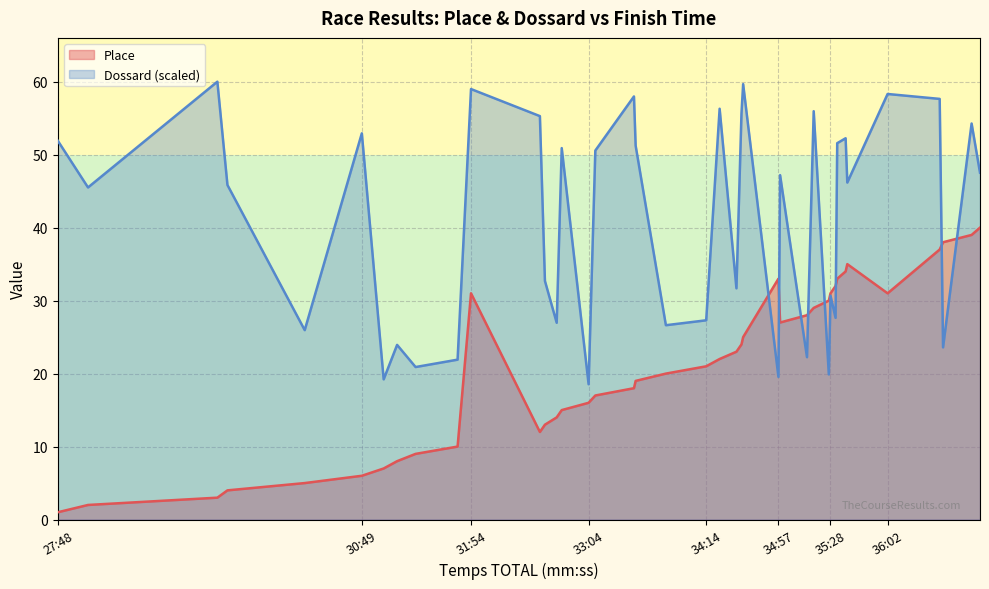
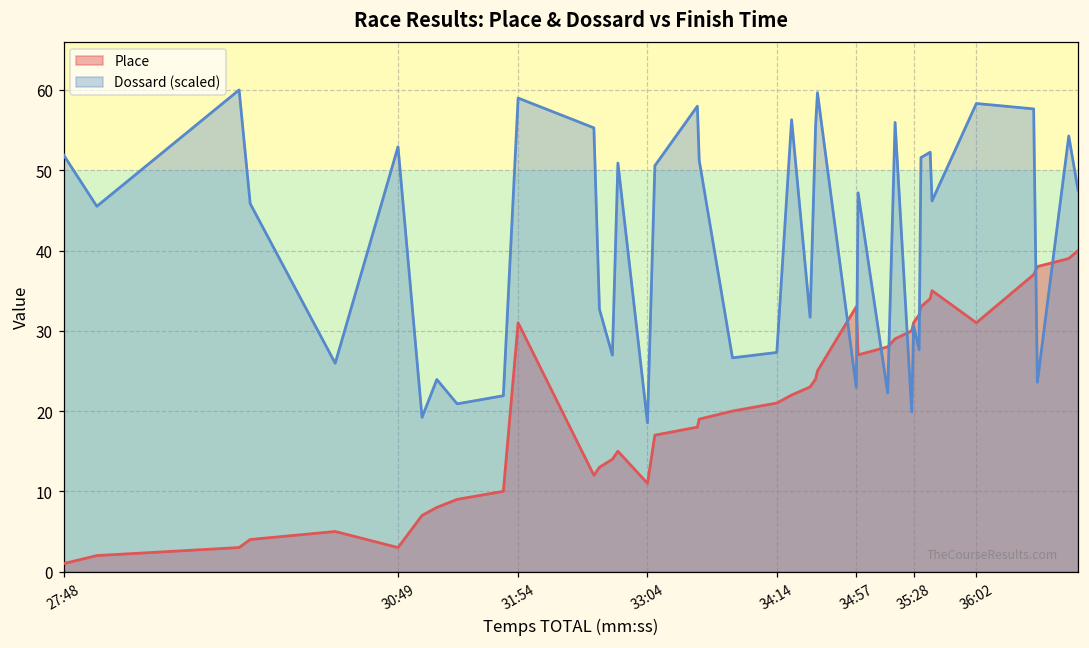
  {
    "Place": {
      "27:48": 1,
-     "30:49": 6,
+     "30:49": 3,
      "31:54": 31,
-     "33:04": 16,
+     "33:04": 11,
      "34:14": 21,
      "34:57": 33,
      "36:02": 31
    },
    "Dossard (scaled)": {
      "27:48": 52,
      "30:49": 53,
      "31:54": 59,
      "33:04": 19,
      "34:14": 27,
-     "34:57": 20,
+     "34:57": 23,
      "36:02": 58
    }
  }
